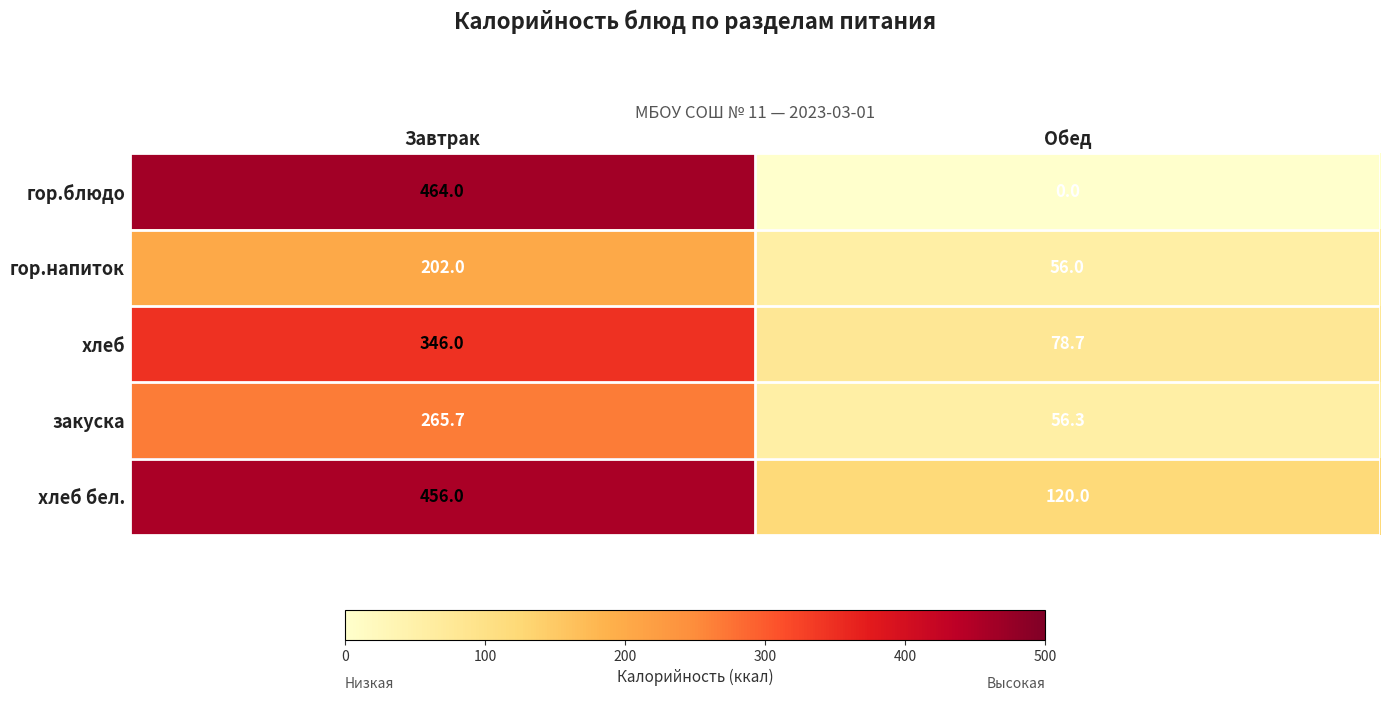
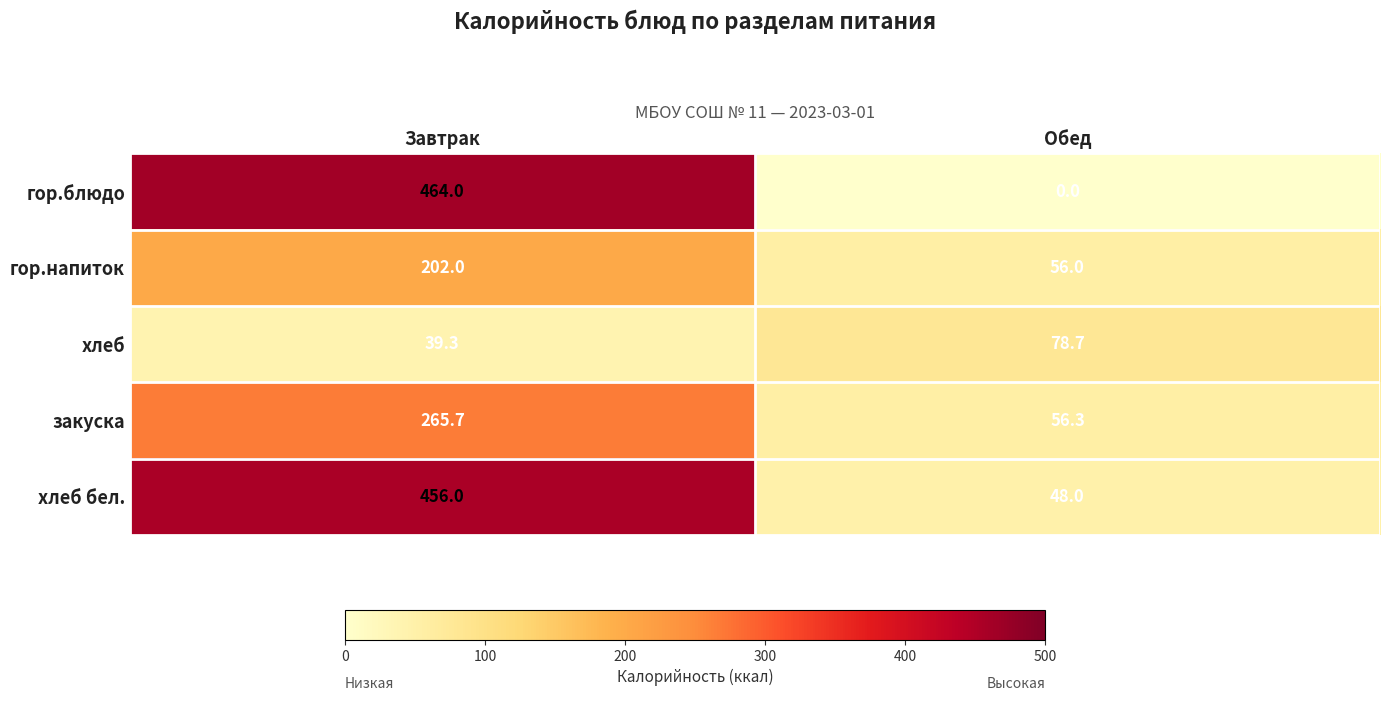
  {
    "гор.блюдо": {
      "Завтрак": 464.0,
      "Обед": 0.0
    },
    "гор.напиток": {
      "Завтрак": 202.0,
      "Обед": 56.0
    },
    "хлеб": {
-     "Завтрак": 346.0,
+     "Завтрак": 39.3,
      "Обед": 78.7
    },
    "закуска": {
      "Завтрак": 265.7,
      "Обед": 56.3
    },
    "хлеб бел.": {
      "Завтрак": 456.0,
-     "Обед": 120.0
+     "Обед": 48.0
    }
  }
